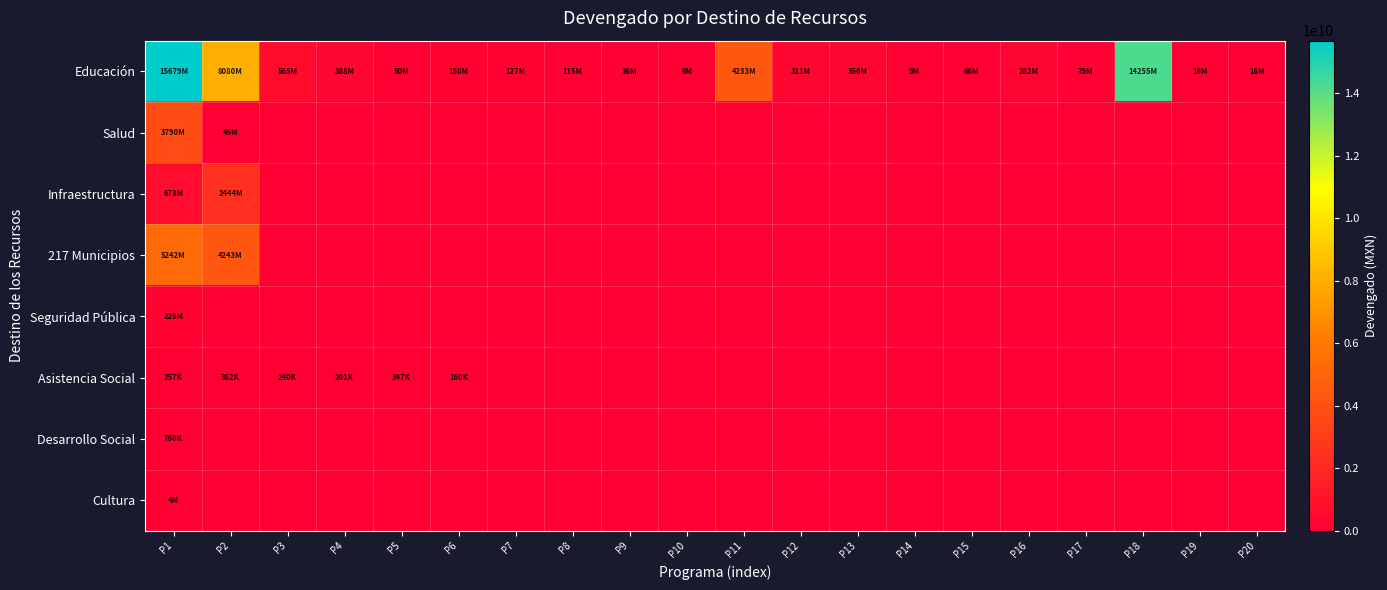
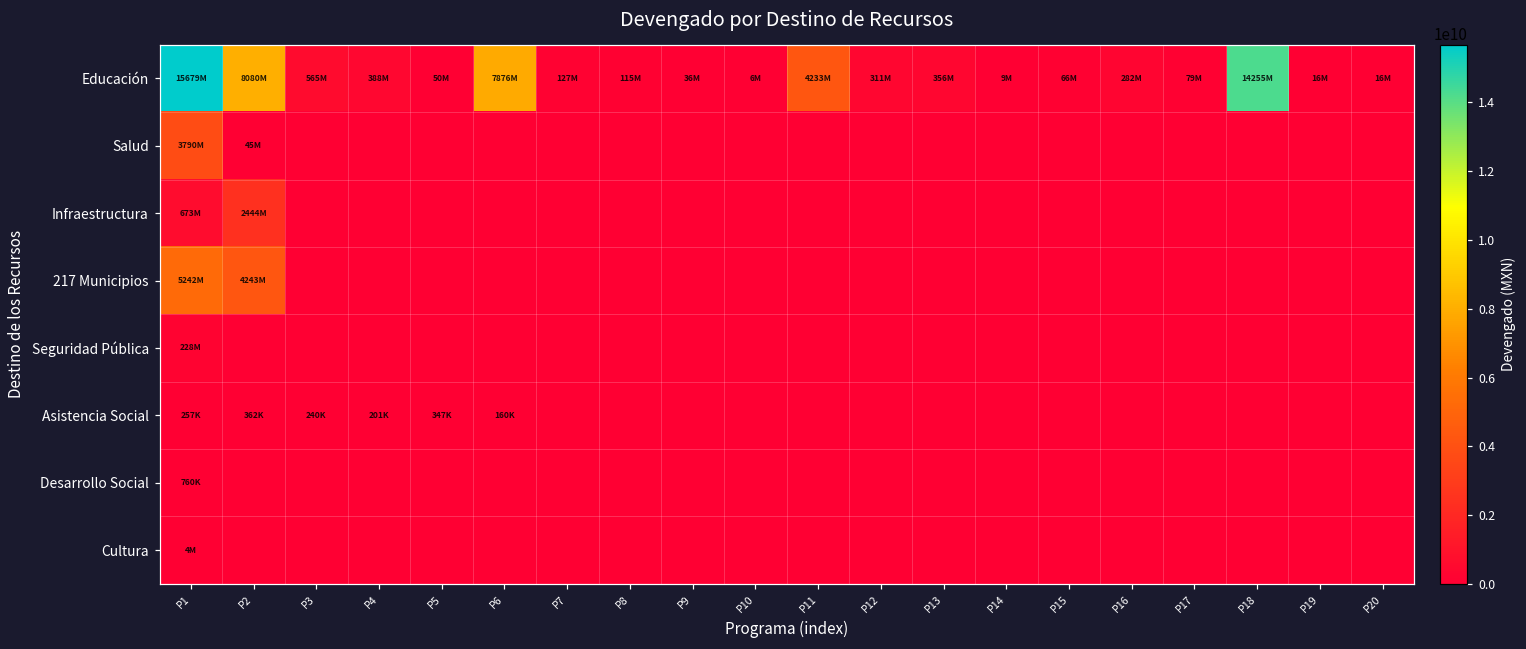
  {
    "Educación": {
      "P1": "15679M",
      "P2": "8080M",
      "P3": "565M",
      "P4": "388M",
      "P5": "50M",
-     "P6": "156M",
+     "P6": "7876M",
      "P7": "127M",
      "P8": "115M",
      "P9": "36M",
      "P10": "6M",
      "P11": "4233M",
      "P12": "311M",
      "P13": "356M",
      "P14": "9M",
      "P15": "66M",
      "P16": "282M",
      "P17": "79M",
      "P18": "14255M",
      "P19": "16M",
      "P20": "16M"
    },
    "Salud": {
      "P1": "3790M",
      "P2": "45M"
    },
    "Infraestructura": {
      "P1": "673M",
      "P2": "2444M"
    },
    "217 Municipios": {
      "P1": "5242M",
      "P2": "4243M"
    },
    "Seguridad Pública": {
      "P1": "228M"
    },
    "Asistencia Social": {
      "P1": "257K",
      "P2": "362K",
      "P3": "240K",
      "P4": "201K",
      "P5": "347K",
      "P6": "160K"
    },
    "Desarrollo Social": {
      "P1": "760K"
    },
    "Cultura": {
      "P1": "4M"
    }
  }
